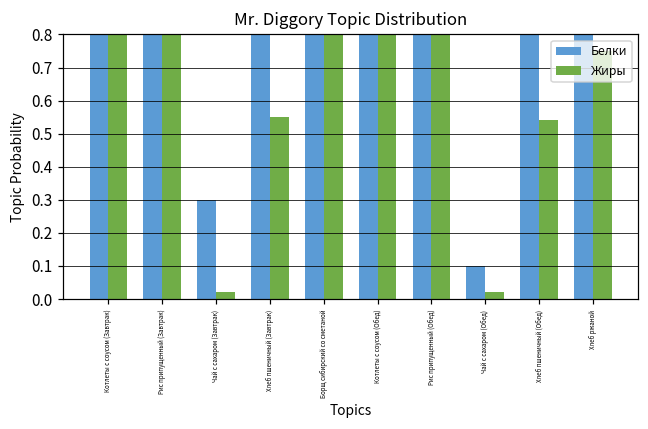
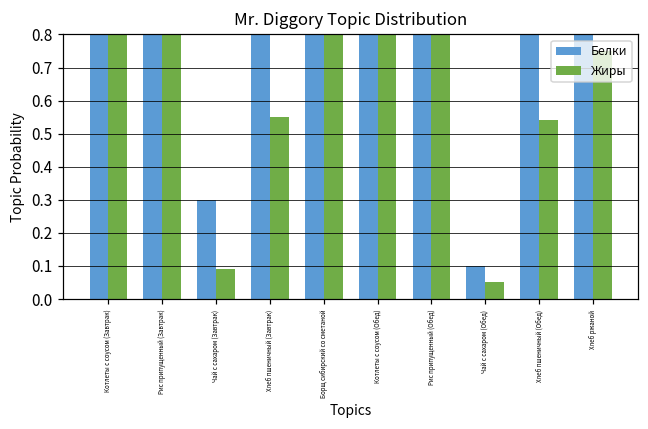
  {
    "Белки": {
      "Чай с сахаром (Завтрак)": 0.30,
      "Чай с сахаром (Обед)": 0.10
    },
    "Жиры": {
-     "Чай с сахаром (Завтрак)": 0.02,
+     "Чай с сахаром (Завтрак)": 0.09,
      "Хлеб пшеничный (Завтрак)": 0.55,
-     "Чай с сахаром (Обед)": 0.02,
+     "Чай с сахаром (Обед)": 0.05,
      "Хлеб пшеничный (Обед)": 0.54
    }
  }
